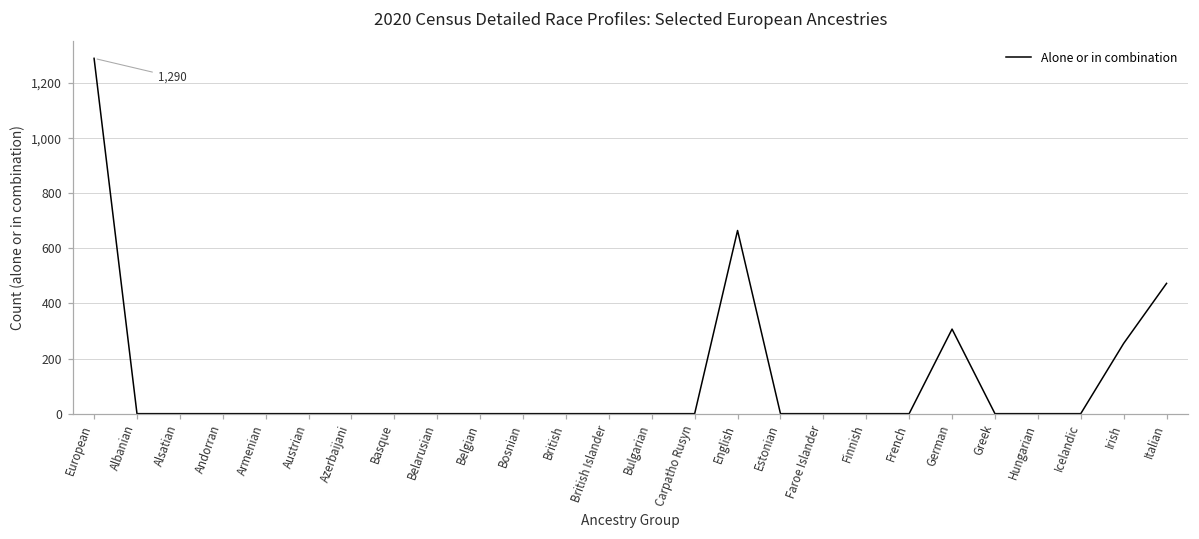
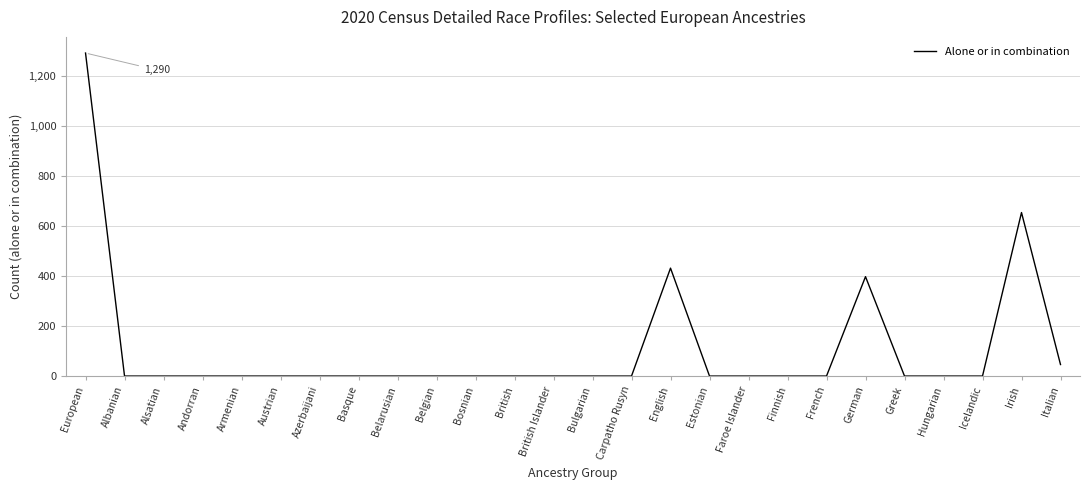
  {
    "Albanian": 0,
    "Alsatian": 0,
    "Andorran": 0,
    "Armenian": 0,
    "Austrian": 0,
    "Azerbaijani": 0,
    "Basque": 0,
    "Belarusian": 0,
    "Belgian": 0,
    "Bosnian": 0,
    "British": 0,
    "British Islander": 0,
    "Bulgarian": 0,
    "Carpatho Rusyn": 0,
-   "English": 670,
+   "English": 430,
    "Estonian": 0,
    "Faroe Islander": 0,
    "Finnish": 0,
    "French": 0,
-   "German": 310,
+   "German": 400,
    "Greek": 0,
    "Hungarian": 0,
    "Icelandic": 0,
-   "Irish": 260,
-   "Italian": 470
+   "Irish": 650,
+   "Italian": 50
  }
